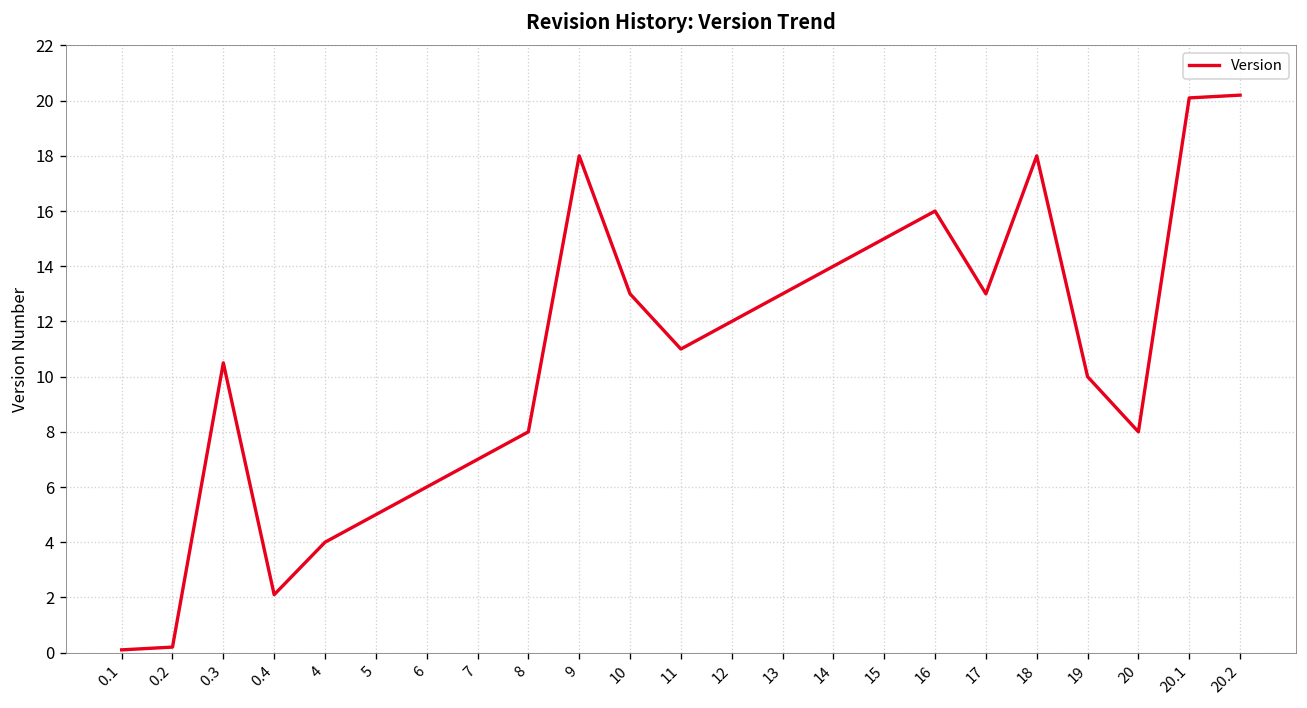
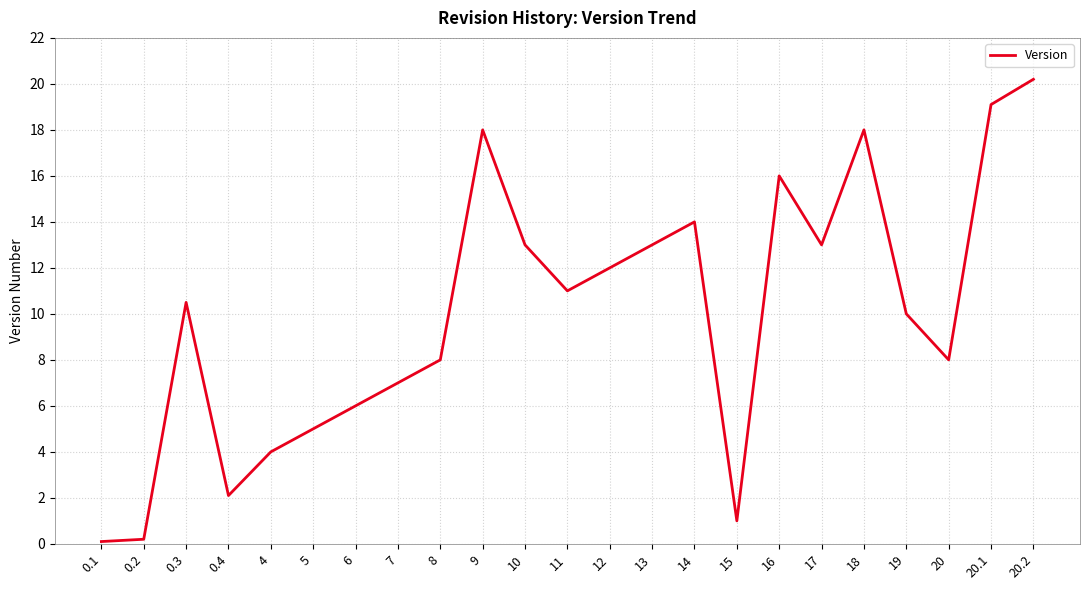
  {
    "0.1": 0.1,
    "0.2": 0.2,
    "0.3": 10.5,
    "0.4": 2.1,
    "4": 4.0,
    "5": 5.0,
    "6": 6.0,
    "7": 7.0,
    "8": 8.0,
    "9": 18.0,
    "10": 13.0,
    "11": 11.0,
    "12": 12.0,
    "13": 13.0,
    "14": 14.0,
-   "15": 15,
+   "15": 1,
    "16": 16.0,
    "17": 13.0,
    "18": 18.0,
    "19": 10.0,
    "20": 8.0,
-   "20.1": 20.1,
+   "20.1": 19.1,
    "20.2": 20.2
  }
